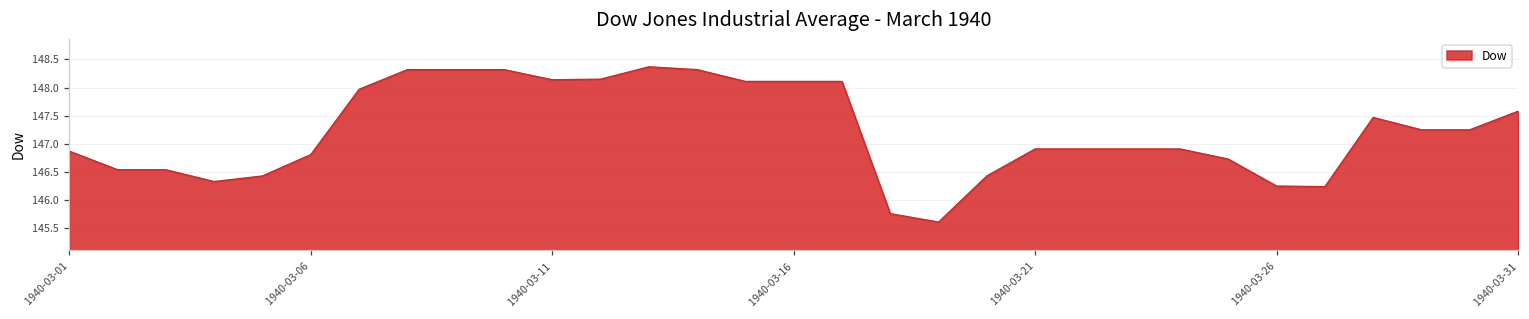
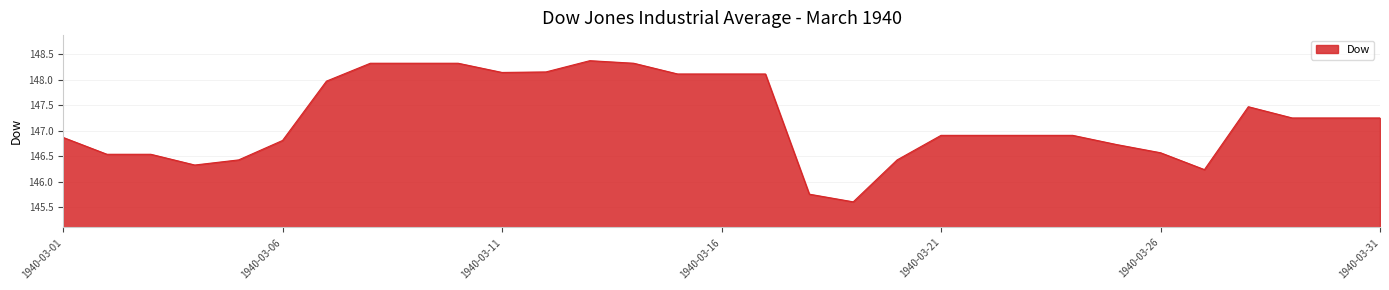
  {
    "1940-03-01": 146.9,
    "1940-03-06": 146.8,
    "1940-03-11": 148.1,
    "1940-03-16": 148.1,
    "1940-03-21": 146.9,
-   "1940-03-26": 146.3,
-   "1940-03-31": 147.6
+   "1940-03-26": 146.6,
+   "1940-03-31": 147.3
  }
